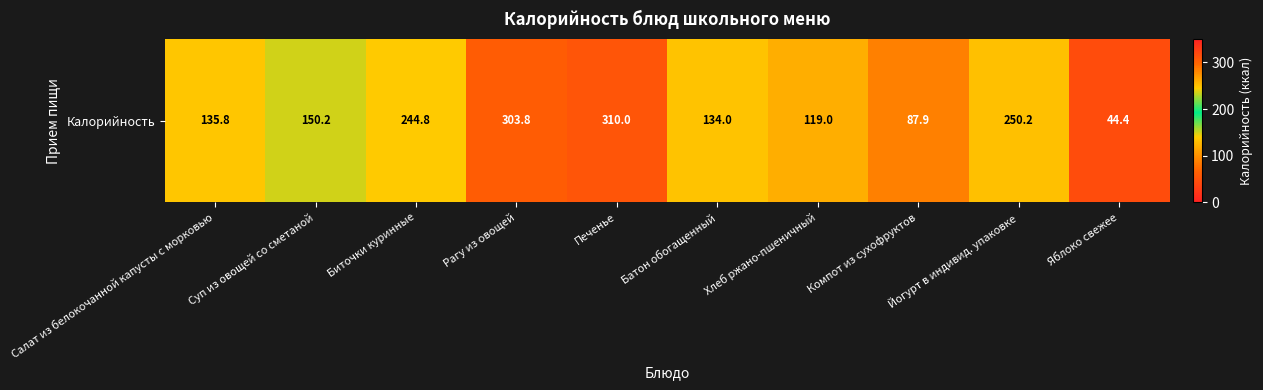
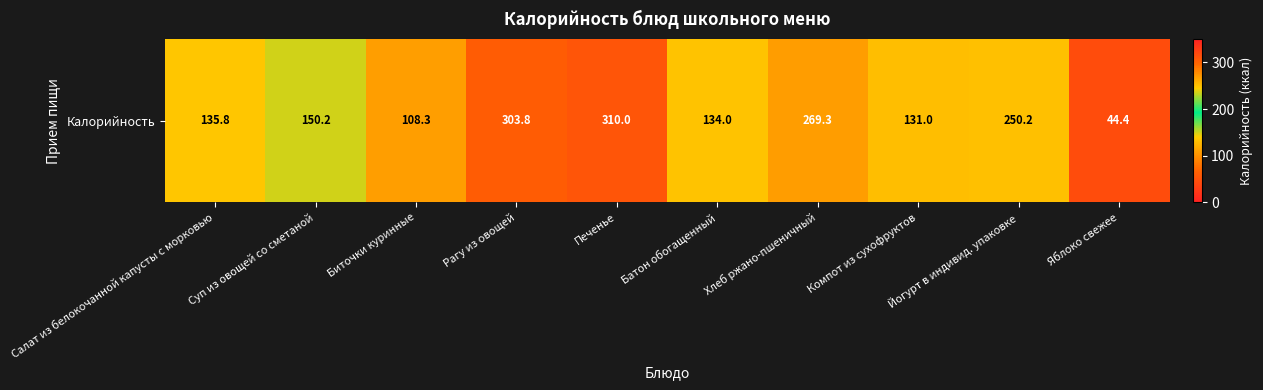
  {
    "Калорийность": {
      "Салат из белокочанной капусты с морковью": 135.8,
      "Суп из овощей со сметаной": 150.2,
-     "Биточки куринные": 244.8,
+     "Биточки куринные": 108.3,
      "Рагу из овощей": 303.8,
      "Печенье": 310.0,
      "Батон обогащенный": 134.0,
-     "Хлеб ржано-пшеничный": 119.0,
-     "Компот из сухофруктов": 87.9,
+     "Хлеб ржано-пшеничный": 269.3,
+     "Компот из сухофруктов": 131.0,
      "Йогурт в индивид. упаковке": 250.2,
      "Яблоко свежее": 44.4
    }
  }
